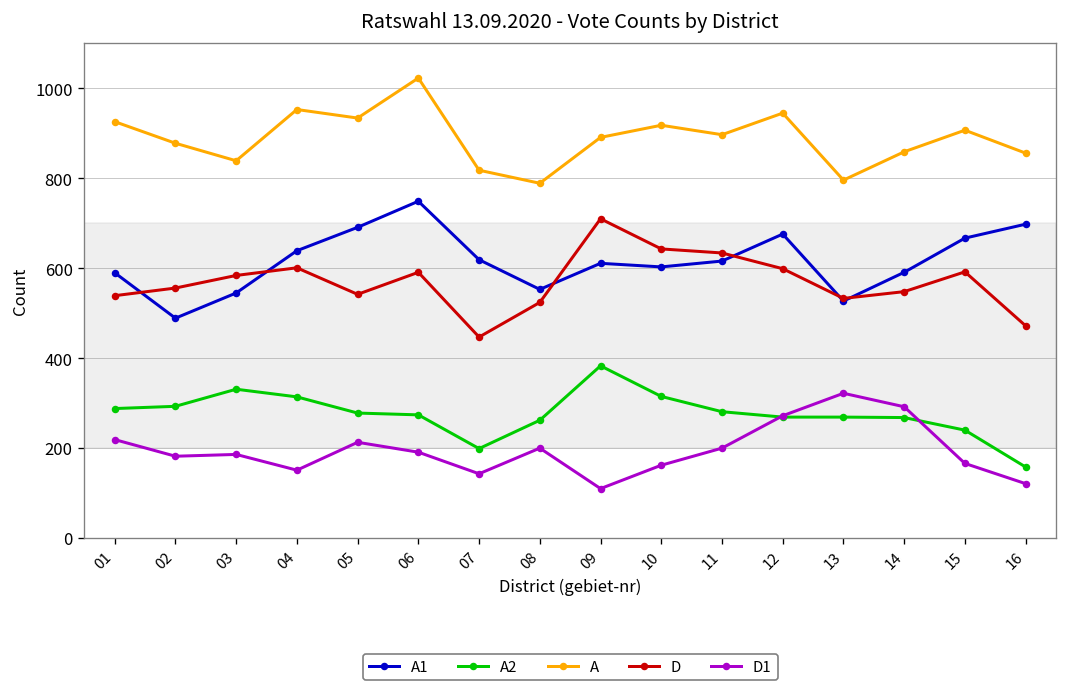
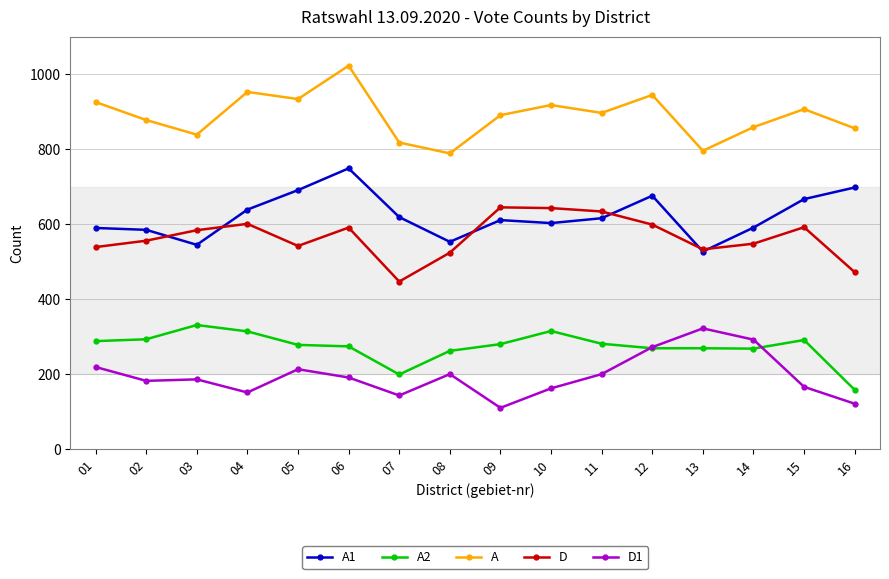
  {
    "A1": {
      "01": 590,
-     "02": 490,
+     "02": 590,
      "03": 550,
      "04": 640,
      "05": 690,
      "06": 750,
      "07": 620,
      "08": 550,
      "09": 610,
      "10": 600,
      "11": 620,
      "12": 680,
      "14": 590,
      "15": 670,
      "16": 700
    },
    "A2": {
      "01": 290,
      "02": 290,
      "03": 330,
      "04": 310,
      "05": 280,
      "06": 270,
      "07": 200,
      "08": 260,
-     "09": 380,
+     "09": 280,
      "10": 320,
      "11": 280,
      "13": 270,
      "14": 270,
-     "15": 240,
+     "15": 290,
      "16": 160
    },
    "A": {
      "01": 930,
      "02": 880,
      "03": 840,
      "04": 950,
      "05": 930,
      "06": 1020,
      "07": 820,
      "08": 790,
      "09": 890,
      "10": 920,
      "11": 900,
      "12": 950,
      "13": 800,
      "14": 860,
      "15": 910,
      "16": 860
    },
    "D": {
      "01": 540,
      "02": 560,
      "03": 580,
      "04": 600,
      "05": 540,
      "06": 590,
      "07": 450,
      "08": 520,
-     "09": 710,
+     "09": 650,
      "10": 640,
      "11": 630,
      "12": 600,
      "14": 550,
      "15": 590,
      "16": 470
    },
    "D1": {
      "01": 220,
      "02": 180,
      "03": 190,
      "04": 150,
      "05": 210,
      "06": 190,
      "07": 140,
      "08": 200,
      "09": 110,
      "10": 160,
      "11": 200,
      "13": 320,
      "14": 290,
      "15": 170,
      "16": 120
    }
  }
